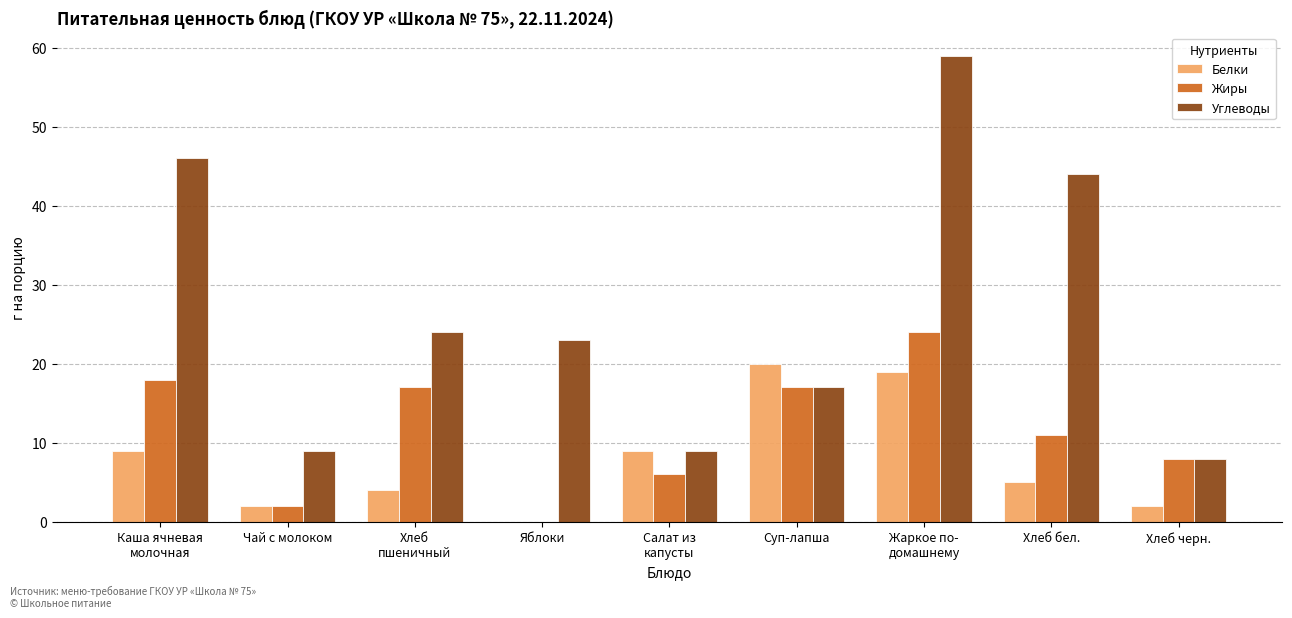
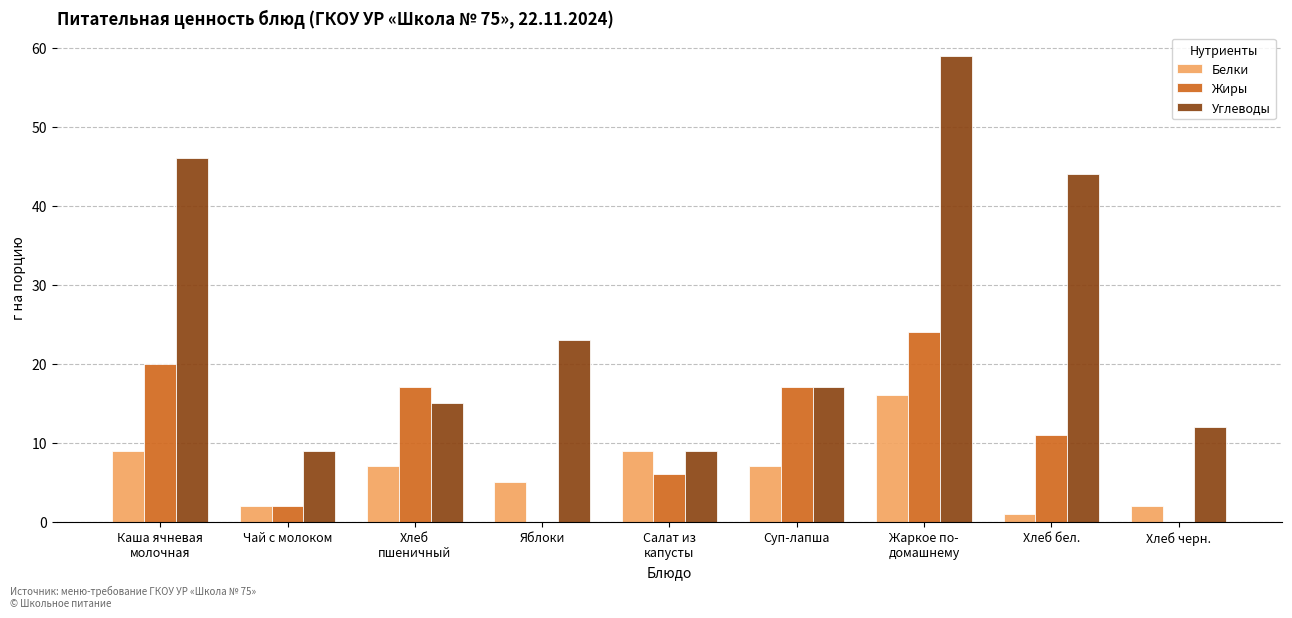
  {
    "Белки": {
      "Каша ячневая молочная": 9,
      "Чай с молоком": 2,
-     "Хлеб пшеничный": 4,
-     "Яблоки": 0,
+     "Хлеб пшеничный": 7,
+     "Яблоки": 5,
      "Салат из капусты": 9,
-     "Суп-лапша": 20,
-     "Жаркое по- домашнему": 19,
-     "Хлеб бел.": 5,
+     "Суп-лапша": 7,
+     "Жаркое по- домашнему": 16,
+     "Хлеб бел.": 1,
      "Хлеб черн.": 2
    },
    "Жиры": {
-     "Каша ячневая молочная": 18,
+     "Каша ячневая молочная": 20,
      "Чай с молоком": 2,
      "Хлеб пшеничный": 17,
      "Яблоки": 0,
      "Салат из капусты": 6,
      "Суп-лапша": 17,
      "Жаркое по- домашнему": 24,
      "Хлеб бел.": 11,
-     "Хлеб черн.": 8
+     "Хлеб черн.": 0
    },
    "Углеводы": {
      "Каша ячневая молочная": 46,
      "Чай с молоком": 9,
-     "Хлеб пшеничный": 24,
+     "Хлеб пшеничный": 15,
      "Яблоки": 23,
      "Салат из капусты": 9,
      "Суп-лапша": 17,
      "Жаркое по- домашнему": 59,
      "Хлеб бел.": 44,
-     "Хлеб черн.": 8
+     "Хлеб черн.": 12
    }
  }
